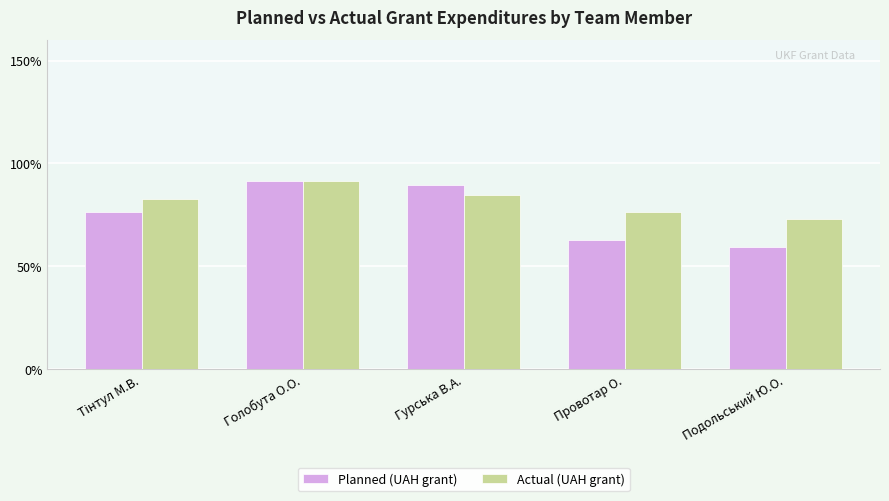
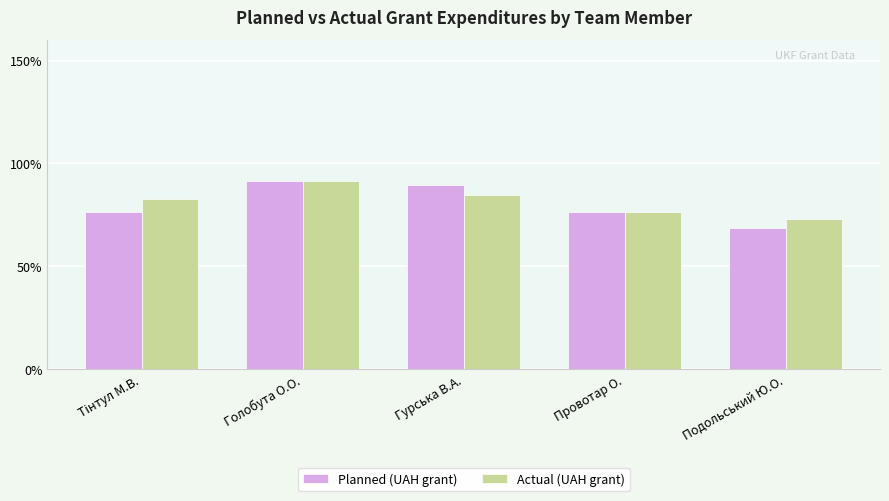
  {
    "Planned (UAH grant)": {
      "Тінтул М.В.": "76%",
      "Голобута О.О.": "91%",
      "Гурська В.А.": "89%",
-     "Провотар О.": "63%",
-     "Подольський Ю.О.": "59%"
+     "Провотар О.": "77%",
+     "Подольський Ю.О.": "69%"
    },
    "Actual (UAH grant)": {
      "Тінтул М.В.": "83%",
      "Голобута О.О.": "91%",
      "Гурська В.А.": "85%",
      "Провотар О.": "77%",
      "Подольський Ю.О.": "73%"
    }
  }
